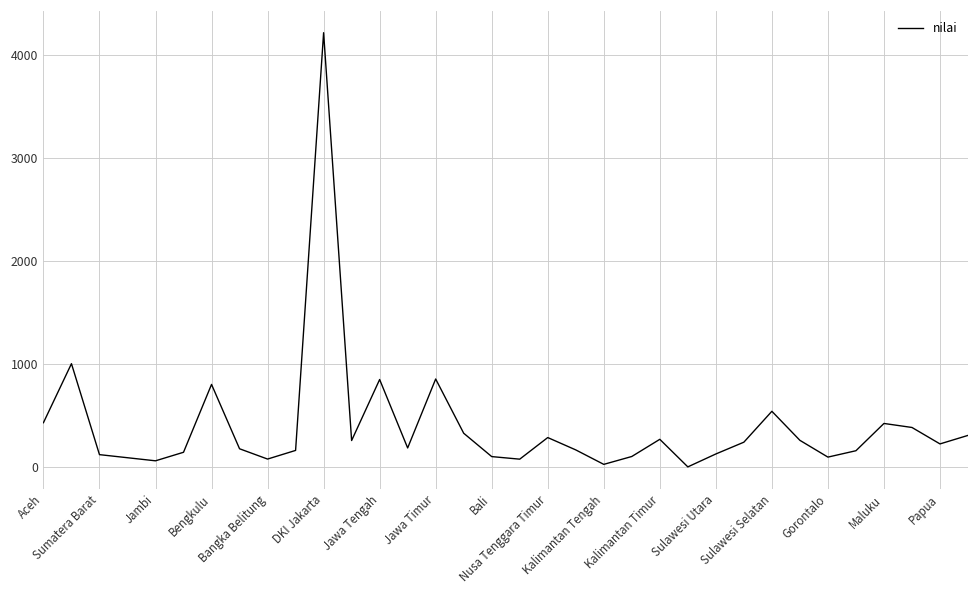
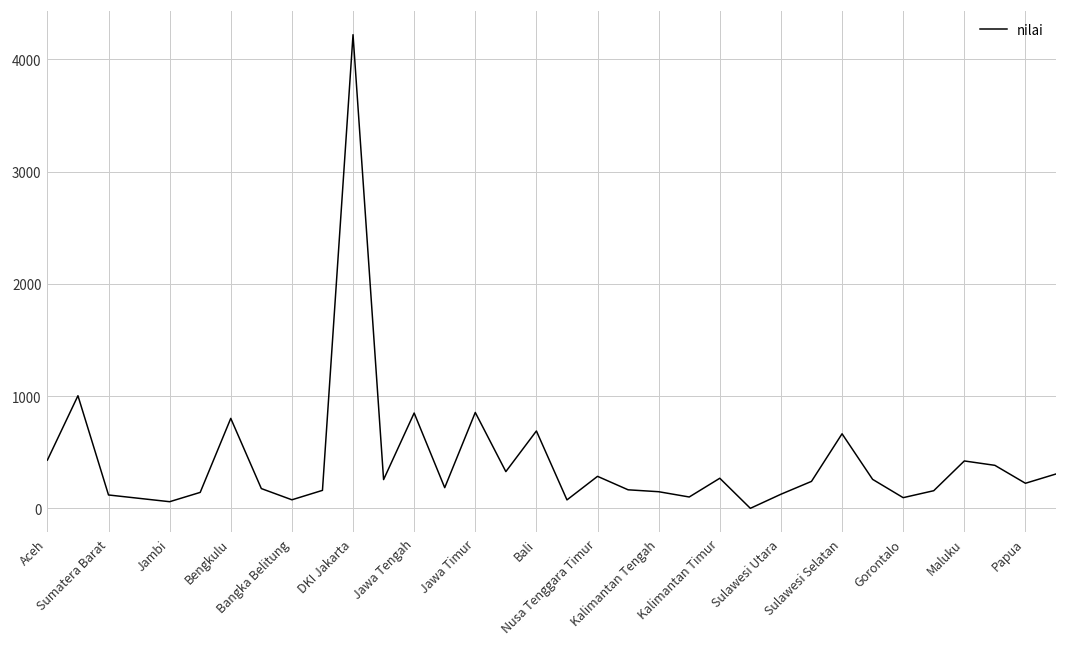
  {
    "Aceh": 400,
    "Sumatera Barat": 100,
    "Jambi": 100,
    "Bengkulu": 800,
    "Bangka Belitung": 100,
    "DKI Jakarta": 4200,
    "Jawa Tengah": 800,
    "Jawa Timur": 900,
-   "Bali": 100,
+   "Bali": 700,
    "Nusa Tenggara Timur": 300,
-   "Kalimantan Tengah": 0,
+   "Kalimantan Tengah": 100,
    "Kalimantan Timur": 300,
    "Sulawesi Utara": 100,
-   "Sulawesi Selatan": 500,
+   "Sulawesi Selatan": 700,
    "Gorontalo": 100,
    "Maluku": 400,
    "Papua": 200
  }
